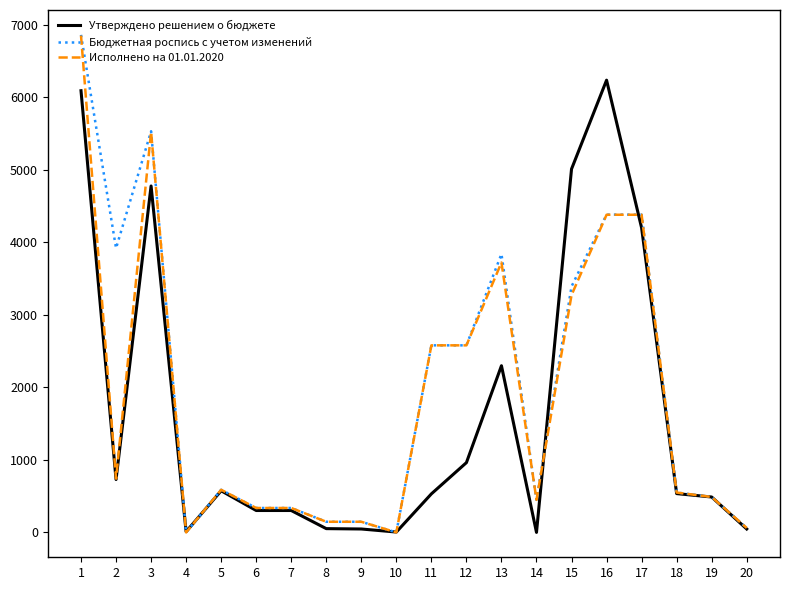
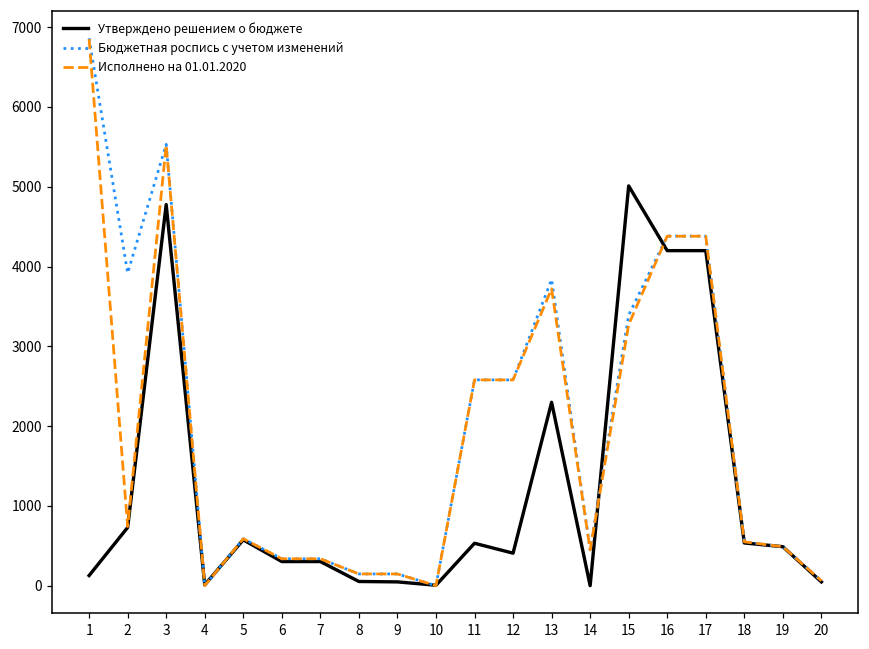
  {
    "Утверждено решением о бюджете": {
-     "1": 6100,
+     "1": 100,
      "3": 4800,
      "8": 100,
      "9": 0,
      "11": 500,
-     "12": 1000,
+     "12": 400,
      "13": 2300,
      "14": 0,
      "15": 5000,
-     "16": 6200,
+     "16": 4200,
      "17": 4200
    },
    "Бюджетная роспись с учетом изменений": {
      "2": 3900,
      "13": 3800,
      "15": 3400
    },
    "Исполнено на 01.01.2020": {
      "13": 3700,
      "15": 3300
    }
  }
